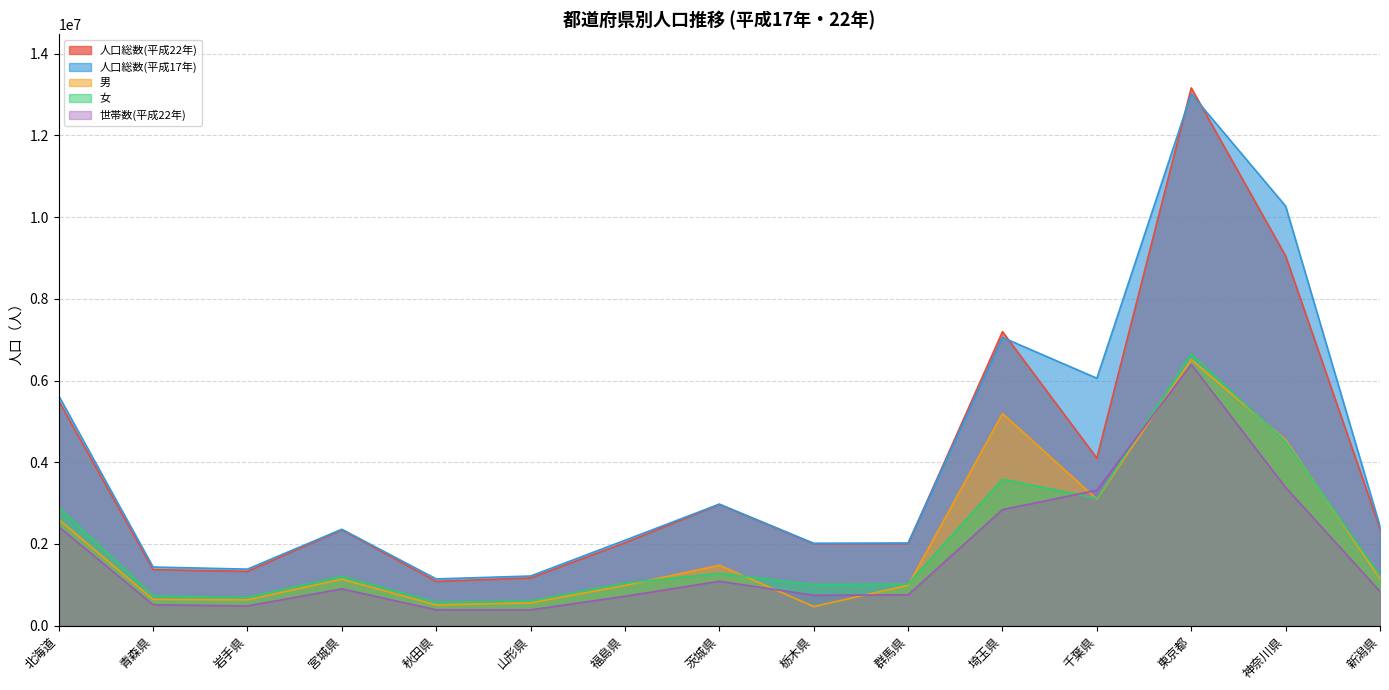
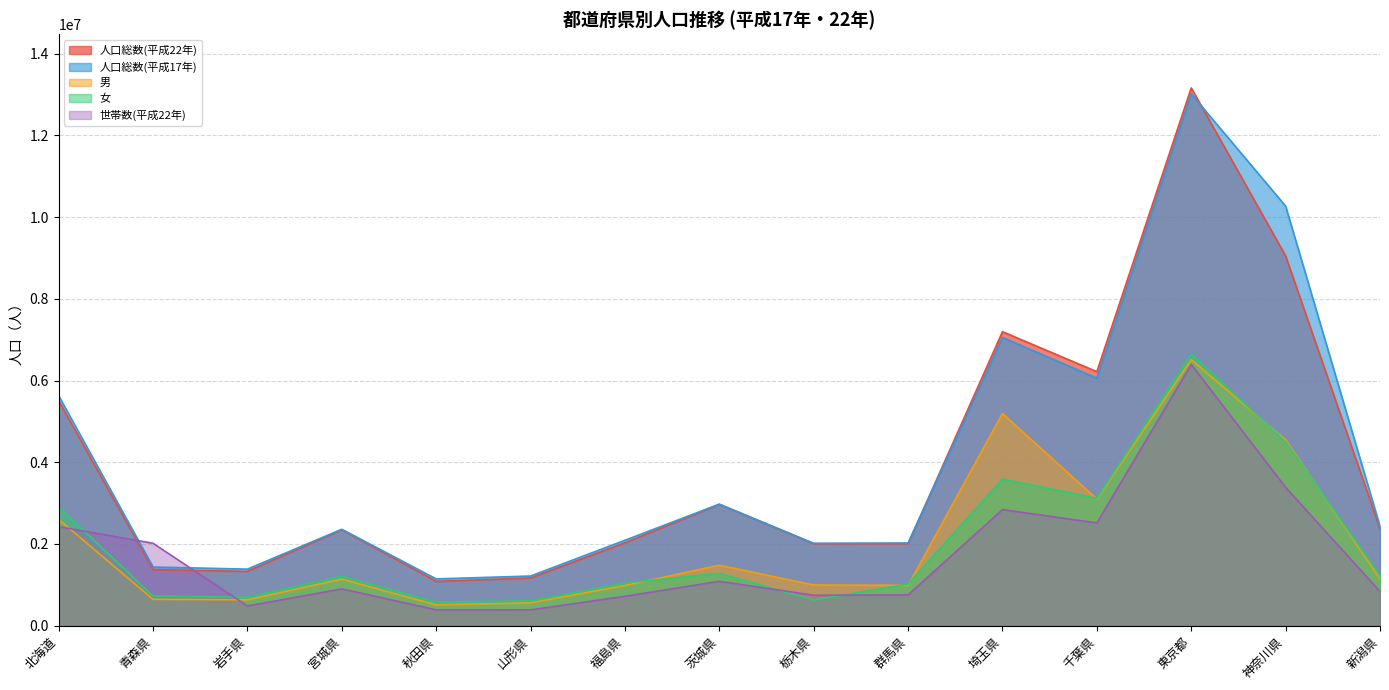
  {
    "人口総数(平成22年)": {
      "北海道": 5500000,
      "青森県": 1400000,
      "埼玉県": 7200000,
-     "千葉県": 4100000,
+     "千葉県": 6200000,
      "東京都": 13200000,
      "神奈川県": 9000000
    },
    "人口総数(平成17年)": {
      "北海道": 5600000,
      "青森県": 1400000,
      "埼玉県": 7100000,
      "千葉県": 6100000,
      "東京都": 13000000,
      "神奈川県": 10300000
    },
    "男": {
      "北海道": 2600000,
      "青森県": 600000,
      "宮城県": 1100000,
      "秋田県": 500000,
      "茨城県": 1500000,
-     "栃木県": 500000,
+     "栃木県": 1000000,
      "埼玉県": 5200000,
      "東京都": 6500000,
      "新潟県": 1100000
    },
    "女": {
      "北海道": 2900000,
      "青森県": 700000,
      "宮城県": 1200000,
      "秋田県": 600000,
      "茨城県": 1300000,
-     "栃木県": 1000000,
+     "栃木県": 600000,
      "埼玉県": 3600000,
      "東京都": 6600000,
      "新潟県": 1200000
    },
    "世帯数(平成22年)": {
      "北海道": 2400000,
-     "青森県": 500000,
+     "青森県": 2000000,
      "岩手県": 500000,
      "宮城県": 900000,
      "秋田県": 400000,
      "山形県": 400000,
      "福島県": 700000,
      "茨城県": 1100000,
      "栃木県": 700000,
      "群馬県": 800000,
      "埼玉県": 2800000,
-     "千葉県": 3300000,
+     "千葉県": 2500000,
      "東京都": 6400000,
      "神奈川県": 3400000,
      "新潟県": 800000
    }
  }
